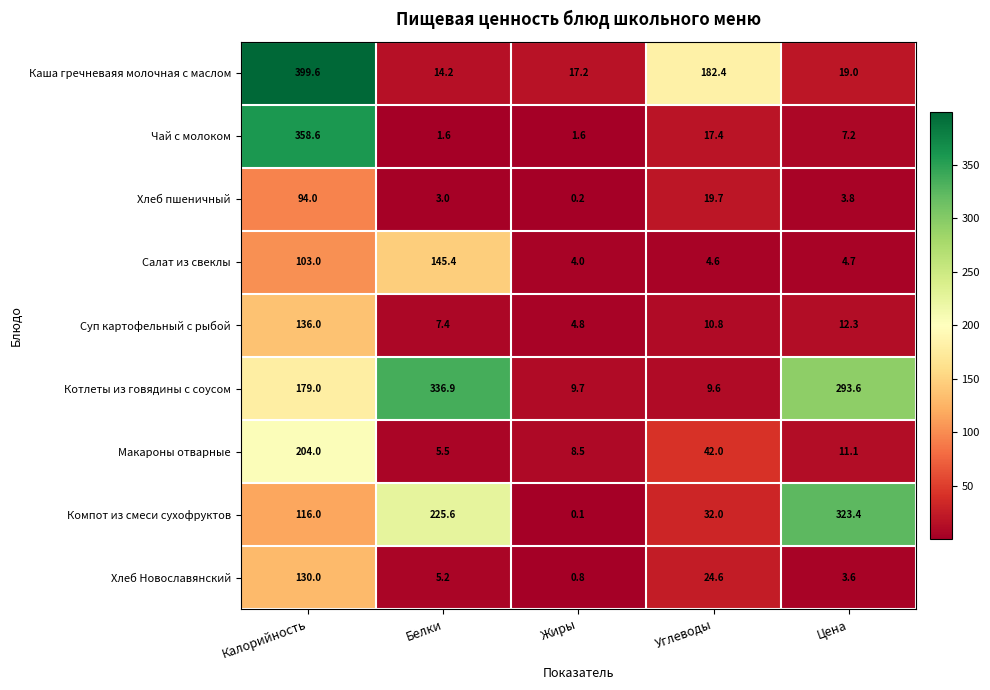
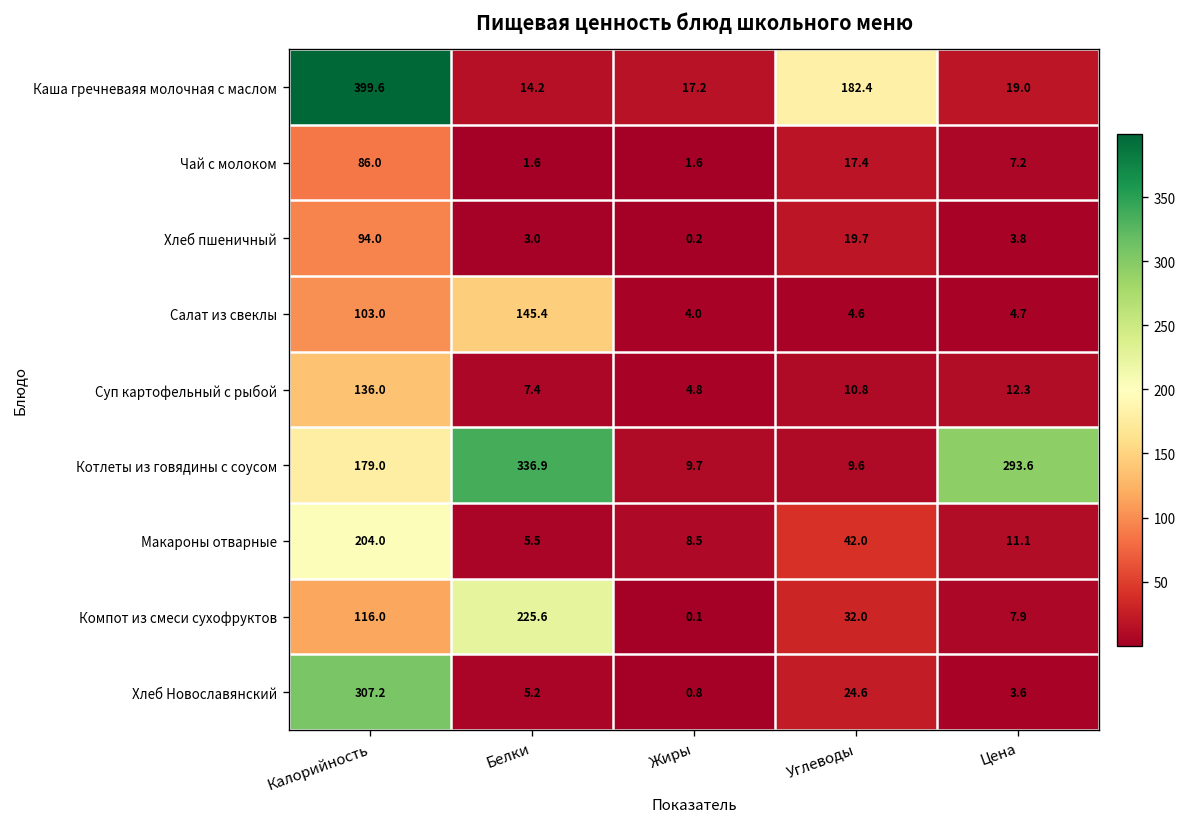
  {
    "Каша гречневаяя молочная с маслом": {
      "Калорийность": 399.6,
      "Белки": 14.2,
      "Жиры": 17.2,
      "Углеводы": 182.4,
      "Цена": 19.0
    },
    "Чай с молоком": {
-     "Калорийность": 358.6,
+     "Калорийность": 86.0,
      "Белки": 1.6,
      "Жиры": 1.6,
      "Углеводы": 17.4,
      "Цена": 7.2
    },
    "Хлеб пшеничный": {
      "Калорийность": 94.0,
      "Белки": 3.0,
      "Жиры": 0.2,
      "Углеводы": 19.7,
      "Цена": 3.8
    },
    "Салат из свеклы": {
      "Калорийность": 103.0,
      "Белки": 145.4,
      "Жиры": 4.0,
      "Углеводы": 4.6,
      "Цена": 4.7
    },
    "Суп картофельный с рыбой": {
      "Калорийность": 136.0,
      "Белки": 7.4,
      "Жиры": 4.8,
      "Углеводы": 10.8,
      "Цена": 12.3
    },
    "Котлеты из говядины с соусом": {
      "Калорийность": 179.0,
      "Белки": 336.9,
      "Жиры": 9.7,
      "Углеводы": 9.6,
      "Цена": 293.6
    },
    "Макароны отварные": {
      "Калорийность": 204.0,
      "Белки": 5.5,
      "Жиры": 8.5,
      "Углеводы": 42.0,
      "Цена": 11.1
    },
    "Компот из смеси сухофруктов": {
      "Калорийность": 116.0,
      "Белки": 225.6,
      "Жиры": 0.1,
      "Углеводы": 32.0,
-     "Цена": 323.4
+     "Цена": 7.9
    },
    "Хлеб Новославянский": {
-     "Калорийность": 130.0,
+     "Калорийность": 307.2,
      "Белки": 5.2,
      "Жиры": 0.8,
      "Углеводы": 24.6,
      "Цена": 3.6
    }
  }
